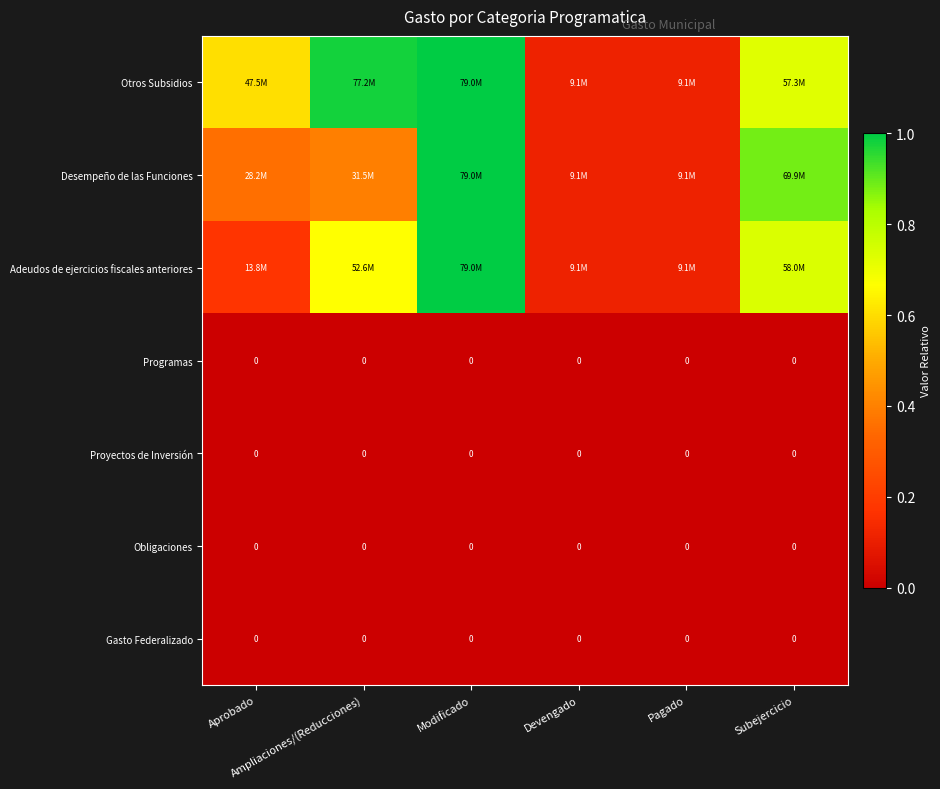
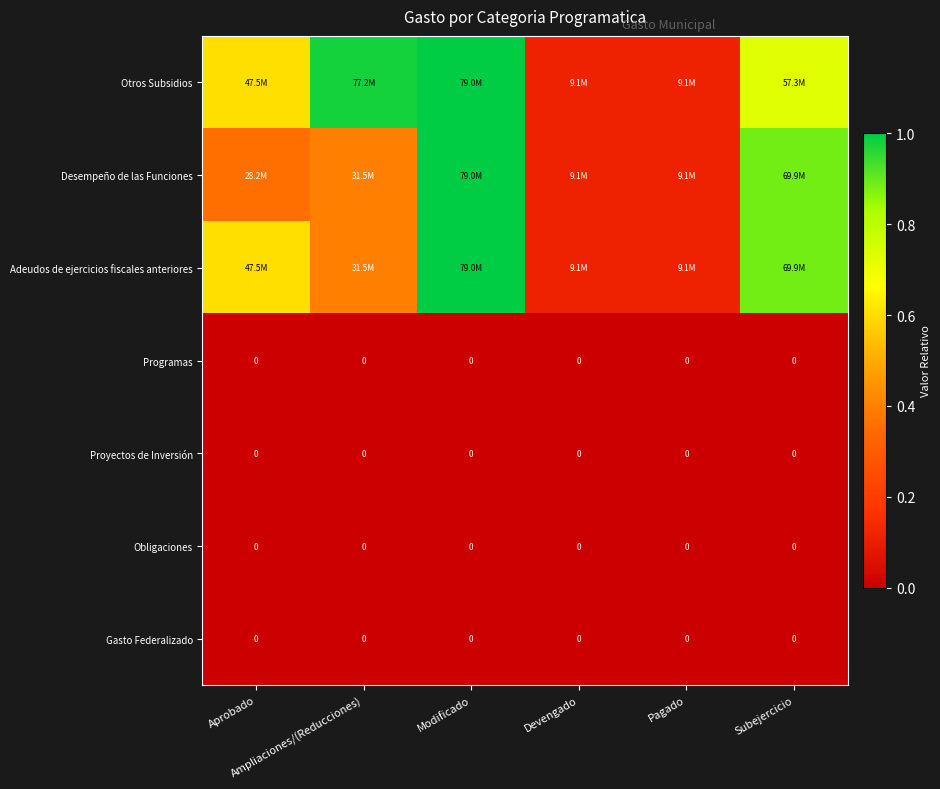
  {
    "Otros Subsidios": {
      "Aprobado": "47.5M",
      "Ampliaciones/(Reducciones)": "77.2M",
      "Modificado": "79.0M",
      "Devengado": "9.1M",
      "Pagado": "9.1M",
      "Subejercicio": "57.3M"
    },
    "Desempeño de las Funciones": {
      "Aprobado": "28.2M",
      "Ampliaciones/(Reducciones)": "31.5M",
      "Modificado": "79.0M",
      "Devengado": "9.1M",
      "Pagado": "9.1M",
      "Subejercicio": "69.9M"
    },
    "Adeudos de ejercicios fiscales anteriores": {
-     "Aprobado": "13.8M",
-     "Ampliaciones/(Reducciones)": "52.6M",
+     "Aprobado": "47.5M",
+     "Ampliaciones/(Reducciones)": "31.5M",
      "Modificado": "79.0M",
      "Devengado": "9.1M",
      "Pagado": "9.1M",
-     "Subejercicio": "58.0M"
+     "Subejercicio": "69.9M"
    },
    "Programas": {
      "Aprobado": "0",
      "Ampliaciones/(Reducciones)": "0",
      "Modificado": "0",
      "Devengado": "0",
      "Pagado": "0",
      "Subejercicio": "0"
    },
    "Proyectos de Inversión": {
      "Aprobado": "0",
      "Ampliaciones/(Reducciones)": "0",
      "Modificado": "0",
      "Devengado": "0",
      "Pagado": "0",
      "Subejercicio": "0"
    },
    "Obligaciones": {
      "Aprobado": "0",
      "Ampliaciones/(Reducciones)": "0",
      "Modificado": "0",
      "Devengado": "0",
      "Pagado": "0",
      "Subejercicio": "0"
    },
    "Gasto Federalizado": {
      "Aprobado": "0",
      "Ampliaciones/(Reducciones)": "0",
      "Modificado": "0",
      "Devengado": "0",
      "Pagado": "0",
      "Subejercicio": "0"
    }
  }
